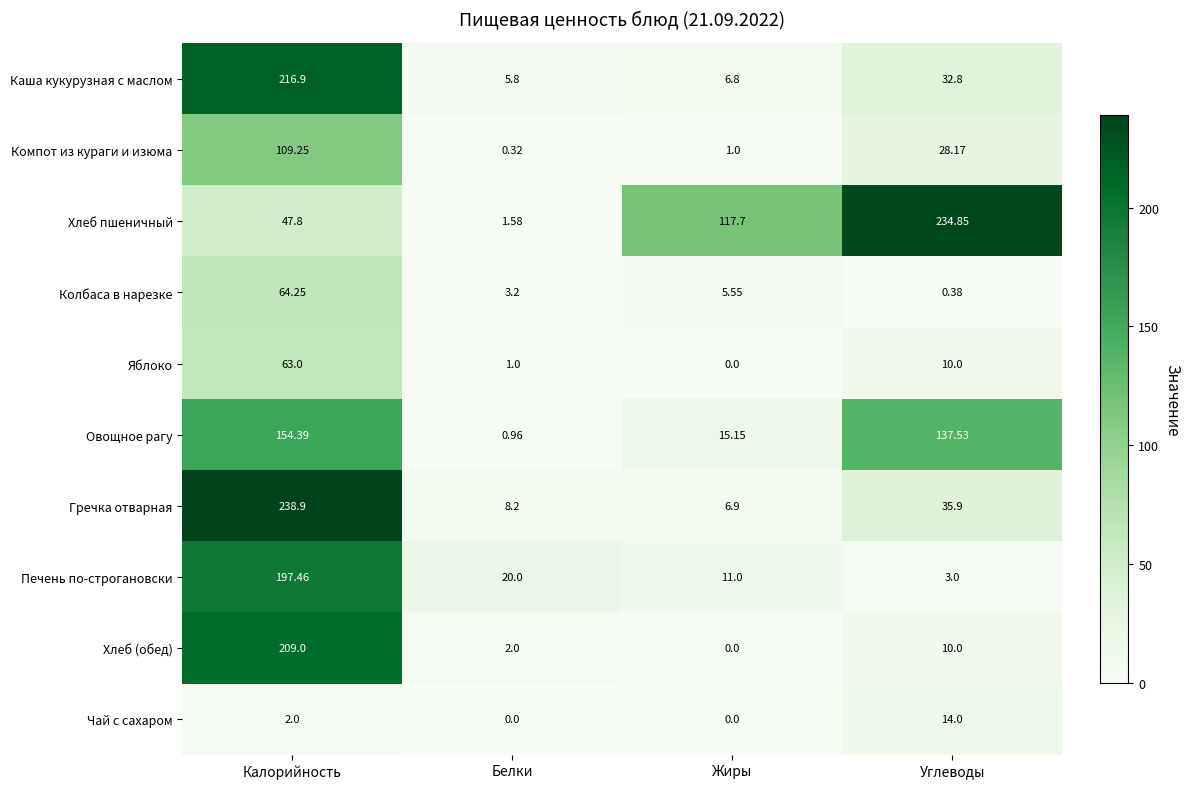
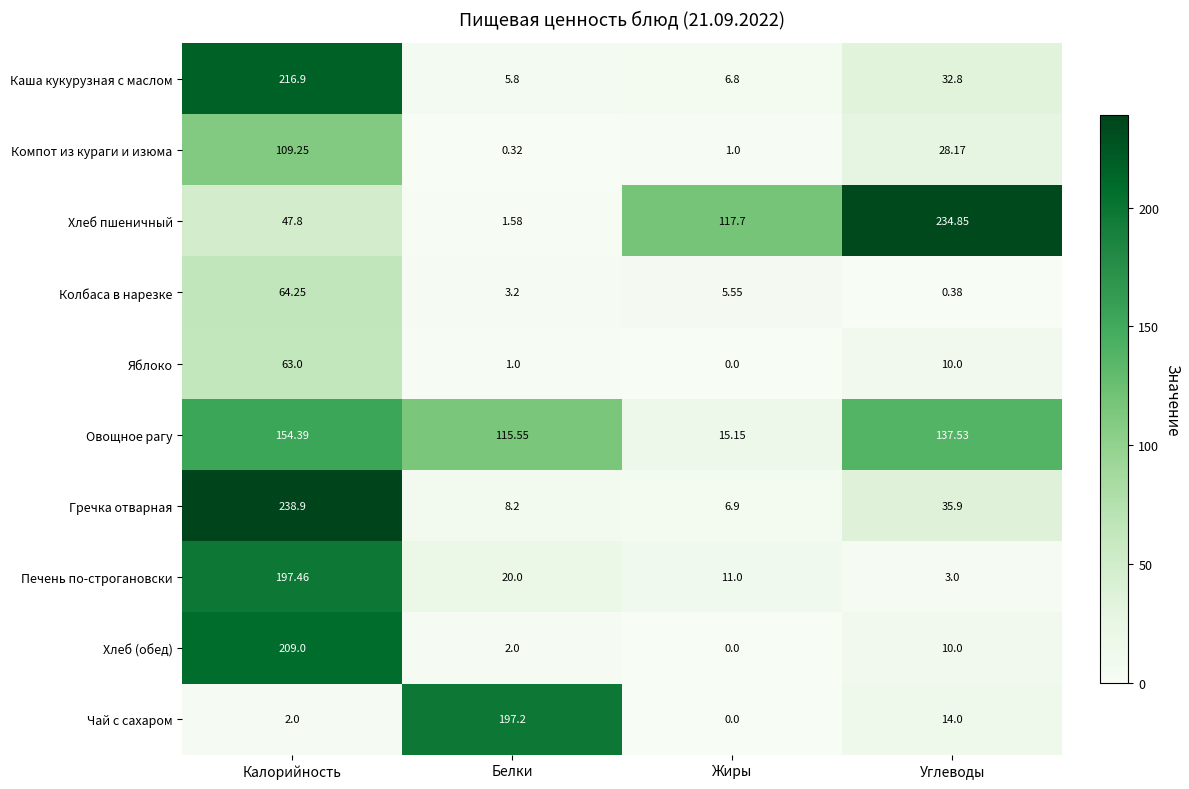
  {
    "Каша кукурузная с маслом": {
      "Калорийность": 216.9,
      "Белки": 5.8,
      "Жиры": 6.8,
      "Углеводы": 32.8
    },
    "Компот из кураги и изюма": {
      "Калорийность": 109.25,
      "Белки": 0.32,
      "Жиры": 1.0,
      "Углеводы": 28.17
    },
    "Хлеб пшеничный": {
      "Калорийность": 47.8,
      "Белки": 1.58,
      "Жиры": 117.7,
      "Углеводы": 234.85
    },
    "Колбаса в нарезке": {
      "Калорийность": 64.25,
      "Белки": 3.2,
      "Жиры": 5.55,
      "Углеводы": 0.38
    },
    "Яблоко": {
      "Калорийность": 63.0,
      "Белки": 1.0,
      "Жиры": 0.0,
      "Углеводы": 10.0
    },
    "Овощное рагу": {
      "Калорийность": 154.39,
-     "Белки": 0.96,
+     "Белки": 115.55,
      "Жиры": 15.15,
      "Углеводы": 137.53
    },
    "Гречка отварная": {
      "Калорийность": 238.9,
      "Белки": 8.2,
      "Жиры": 6.9,
      "Углеводы": 35.9
    },
    "Печень по-строгановски": {
      "Калорийность": 197.46,
      "Белки": 20.0,
      "Жиры": 11.0,
      "Углеводы": 3.0
    },
    "Хлеб (обед)": {
      "Калорийность": 209.0,
      "Белки": 2.0,
      "Жиры": 0.0,
      "Углеводы": 10.0
    },
    "Чай с сахаром": {
      "Калорийность": 2.0,
-     "Белки": 0.0,
+     "Белки": 197.2,
      "Жиры": 0.0,
      "Углеводы": 14.0
    }
  }
